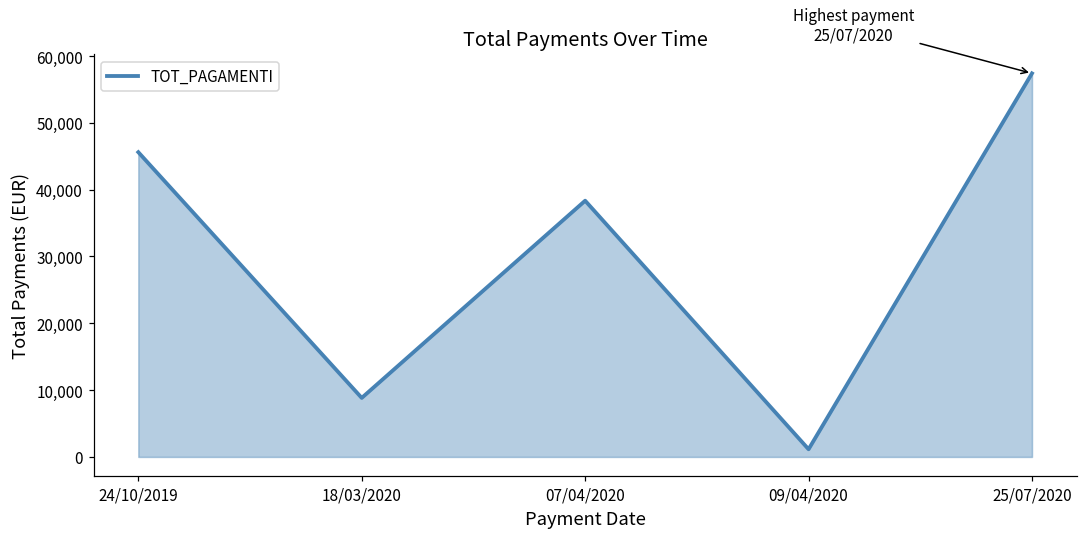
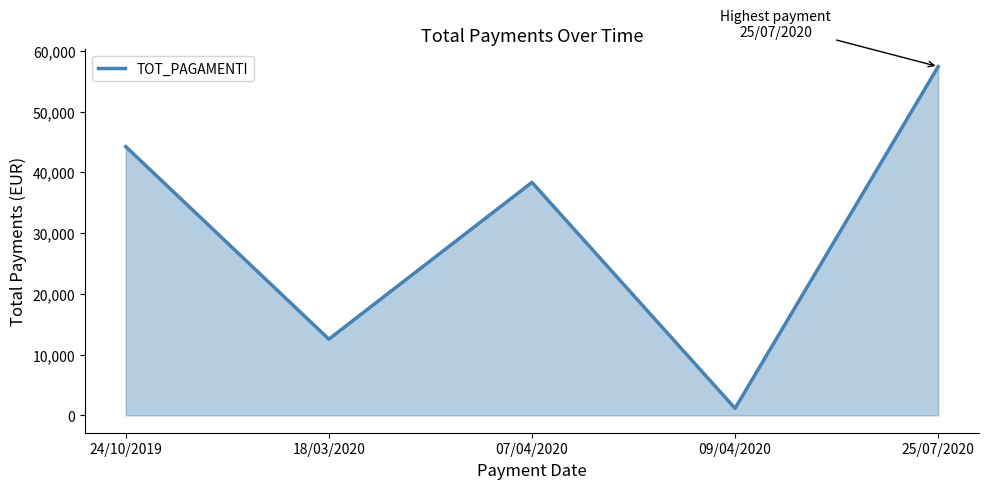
  {
-   "24/10/2019": "46,000",
-   "18/03/2020": "9,000",
+   "24/10/2019": "44,000",
+   "18/03/2020": "13,000",
    "07/04/2020": "38,000",
    "09/04/2020": "1,000"
  }
